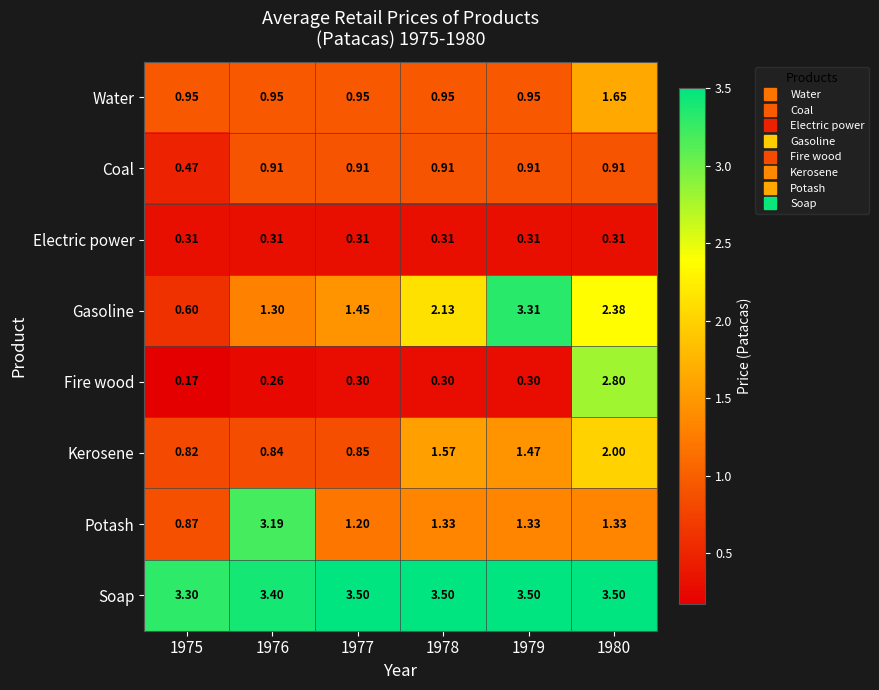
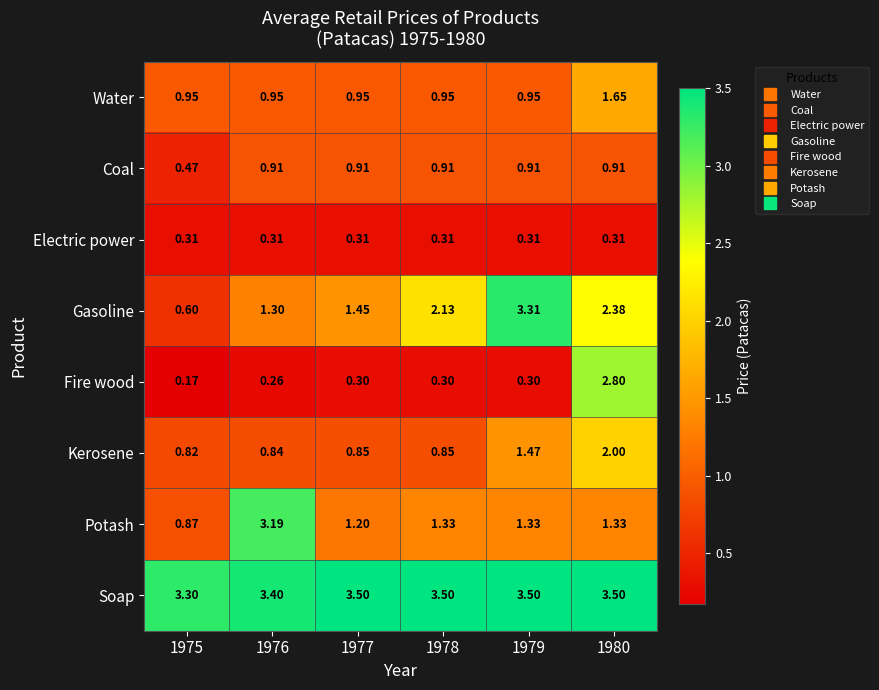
  {
    "Water": {
      "1975": 0.95,
      "1976": 0.95,
      "1977": 0.95,
      "1978": 0.95,
      "1979": 0.95,
      "1980": 1.65
    },
    "Coal": {
      "1975": 0.47,
      "1976": 0.91,
      "1977": 0.91,
      "1978": 0.91,
      "1979": 0.91,
      "1980": 0.91
    },
    "Electric power": {
      "1975": 0.31,
      "1976": 0.31,
      "1977": 0.31,
      "1978": 0.31,
      "1979": 0.31,
      "1980": 0.31
    },
    "Gasoline": {
      "1975": 0.60,
      "1976": 1.30,
      "1977": 1.45,
      "1978": 2.13,
      "1979": 3.31,
      "1980": 2.38
    },
    "Fire wood": {
      "1975": 0.17,
      "1976": 0.26,
      "1977": 0.30,
      "1978": 0.30,
      "1979": 0.30,
      "1980": 2.80
    },
    "Kerosene": {
      "1975": 0.82,
      "1976": 0.84,
      "1977": 0.85,
-     "1978": 1.57,
+     "1978": 0.85,
      "1979": 1.47,
      "1980": 2.00
    },
    "Potash": {
      "1975": 0.87,
      "1976": 3.19,
      "1977": 1.20,
      "1978": 1.33,
      "1979": 1.33,
      "1980": 1.33
    },
    "Soap": {
      "1975": 3.30,
      "1976": 3.40,
      "1977": 3.50,
      "1978": 3.50,
      "1979": 3.50,
      "1980": 3.50
    }
  }
